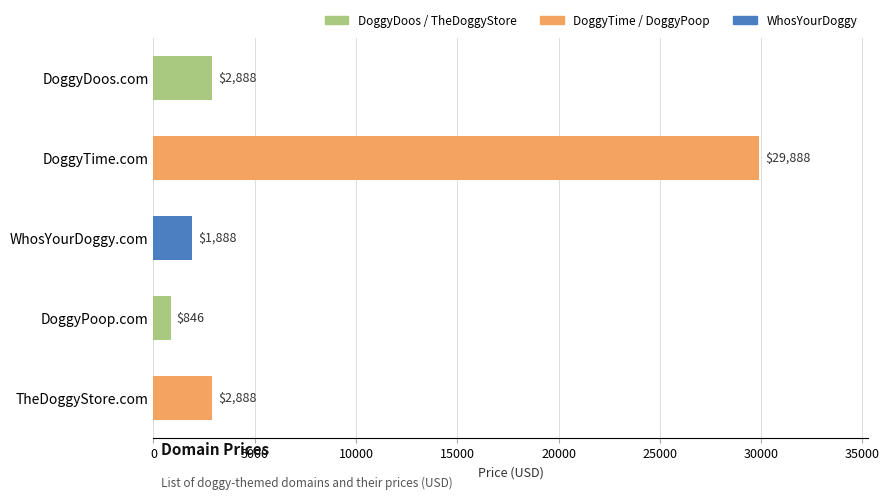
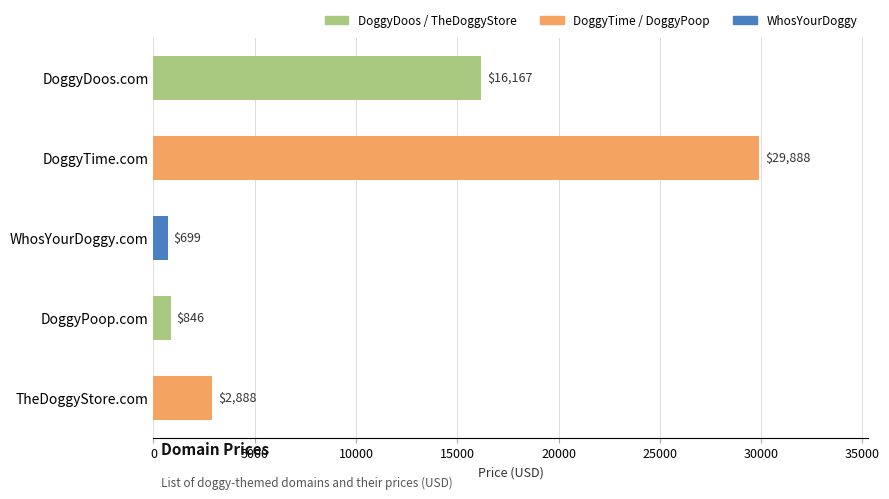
  {
-   "DoggyDoos.com": "$2,888",
+   "DoggyDoos.com": "$16,167",
    "DoggyTime.com": "$29,888",
-   "WhosYourDoggy.com": "$1,888",
+   "WhosYourDoggy.com": "$699",
    "DoggyPoop.com": "$846",
    "TheDoggyStore.com": "$2,888"
  }
